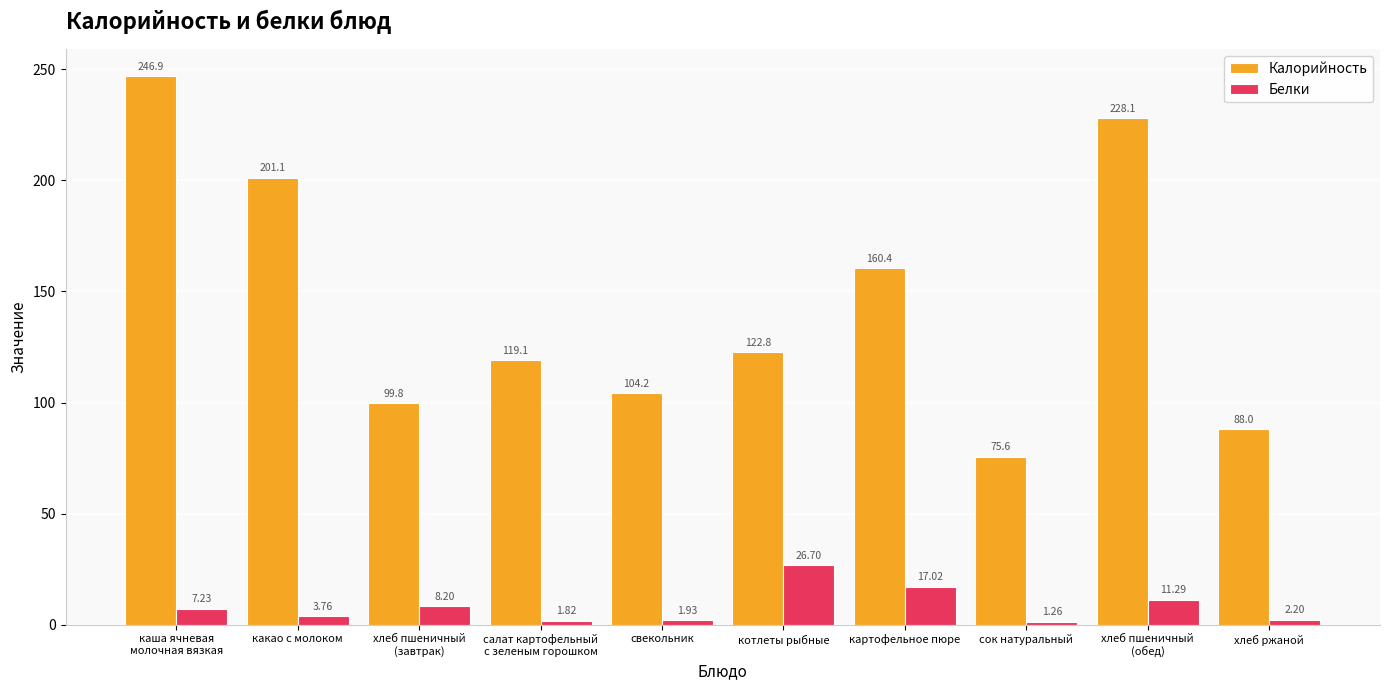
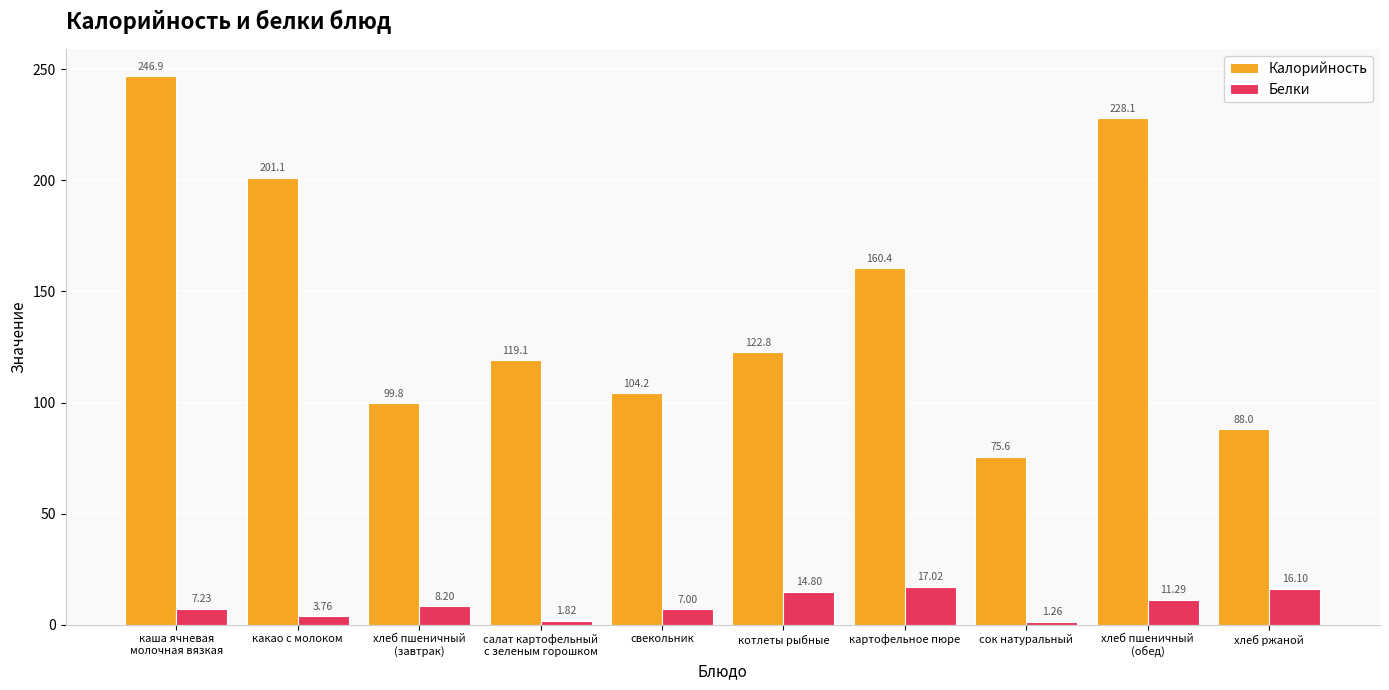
  {
    "Калорийность": {
      "каша ячневая молочная вязкая": 246.9,
      "какао с молоком": 201.1,
      "хлеб пшеничный (завтрак)": 99.8,
      "салат картофельный с зеленым горошком": 119.1,
      "свекольник": 104.2,
      "котлеты рыбные": 122.8,
      "картофельное пюре": 160.4,
      "сок натуральный": 75.6,
      "хлеб пшеничный (обед)": 228.1,
      "хлеб ржаной": 88.0
    },
    "Белки": {
      "каша ячневая молочная вязкая": 7.23,
      "какао с молоком": 3.76,
      "хлеб пшеничный (завтрак)": 8.20,
      "салат картофельный с зеленым горошком": 1.82,
-     "свекольник": 1.93,
-     "котлеты рыбные": 26.70,
+     "свекольник": 7.00,
+     "котлеты рыбные": 14.80,
      "картофельное пюре": 17.02,
      "сок натуральный": 1.26,
      "хлеб пшеничный (обед)": 11.29,
-     "хлеб ржаной": 2.20
+     "хлеб ржаной": 16.10
    }
  }
